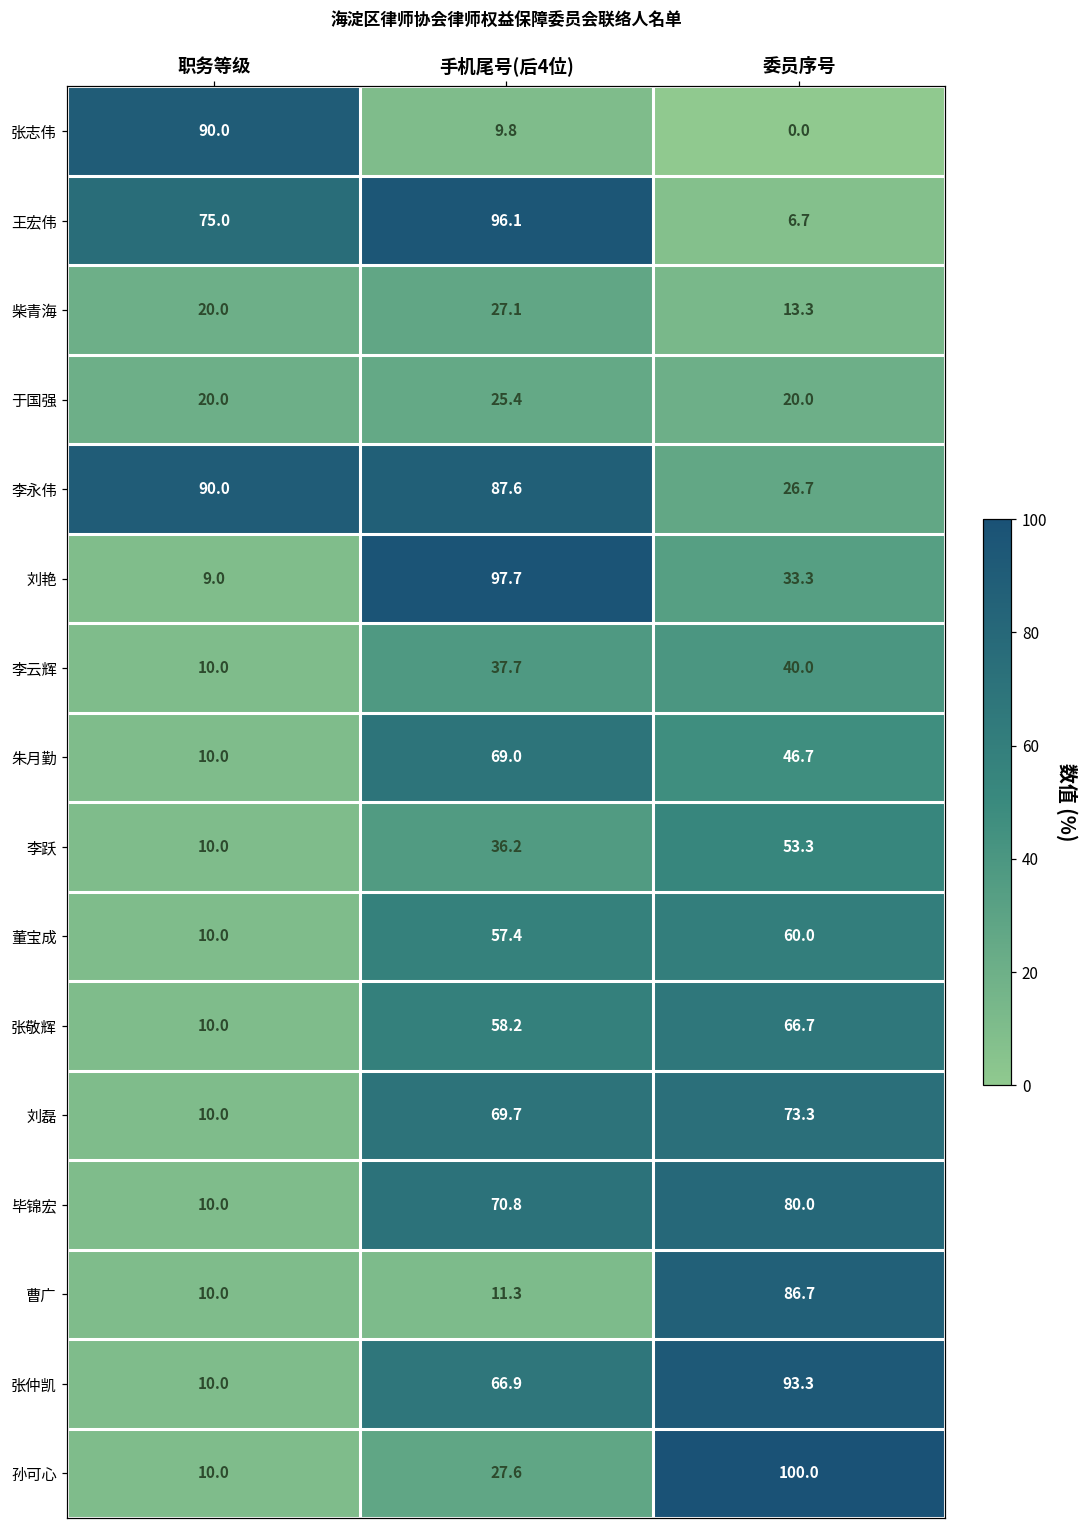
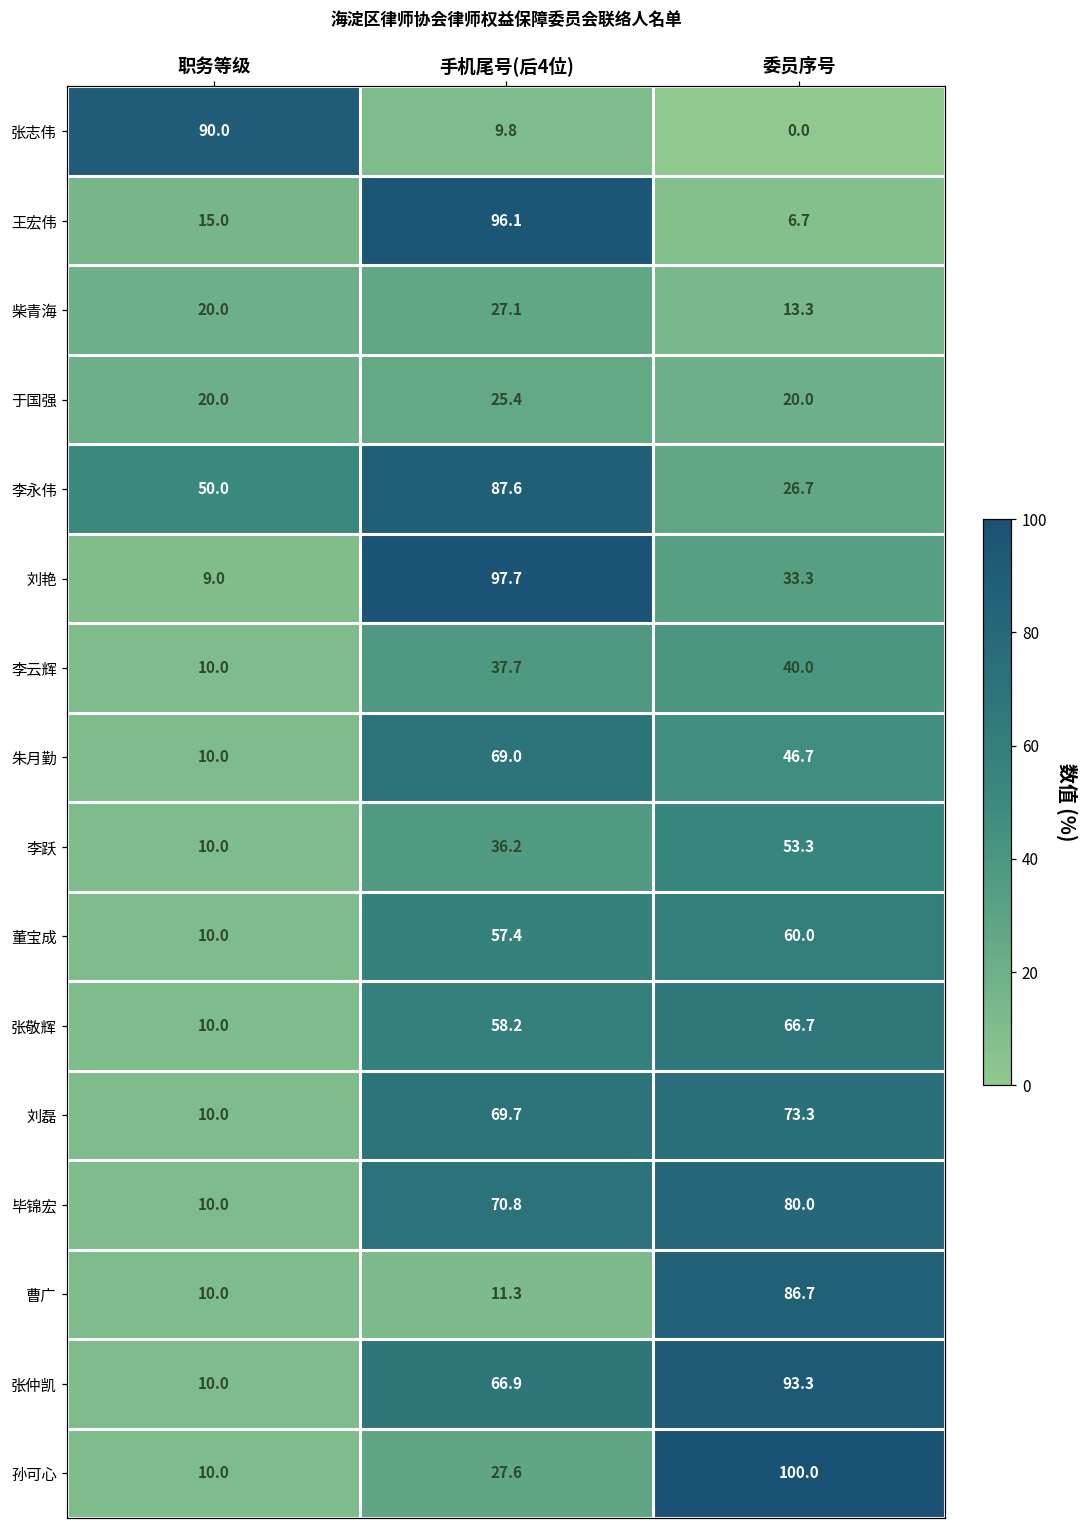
  {
    "张志伟": {
      "职务等级": 90.0,
      "手机尾号(后4位)": 9.8,
      "委员序号": 0.0
    },
    "王宏伟": {
-     "职务等级": 75.0,
+     "职务等级": 15.0,
      "手机尾号(后4位)": 96.1,
      "委员序号": 6.7
    },
    "柴青海": {
      "职务等级": 20.0,
      "手机尾号(后4位)": 27.1,
      "委员序号": 13.3
    },
    "于国强": {
      "职务等级": 20.0,
      "手机尾号(后4位)": 25.4,
      "委员序号": 20.0
    },
    "李永伟": {
-     "职务等级": 90.0,
+     "职务等级": 50.0,
      "手机尾号(后4位)": 87.6,
      "委员序号": 26.7
    },
    "刘艳": {
      "职务等级": 9.0,
      "手机尾号(后4位)": 97.7,
      "委员序号": 33.3
    },
    "李云辉": {
      "职务等级": 10.0,
      "手机尾号(后4位)": 37.7,
      "委员序号": 40.0
    },
    "朱月勤": {
      "职务等级": 10.0,
      "手机尾号(后4位)": 69.0,
      "委员序号": 46.7
    },
    "李跃": {
      "职务等级": 10.0,
      "手机尾号(后4位)": 36.2,
      "委员序号": 53.3
    },
    "董宝成": {
      "职务等级": 10.0,
      "手机尾号(后4位)": 57.4,
      "委员序号": 60.0
    },
    "张敬辉": {
      "职务等级": 10.0,
      "手机尾号(后4位)": 58.2,
      "委员序号": 66.7
    },
    "刘磊": {
      "职务等级": 10.0,
      "手机尾号(后4位)": 69.7,
      "委员序号": 73.3
    },
    "毕锦宏": {
      "职务等级": 10.0,
      "手机尾号(后4位)": 70.8,
      "委员序号": 80.0
    },
    "曹广": {
      "职务等级": 10.0,
      "手机尾号(后4位)": 11.3,
      "委员序号": 86.7
    },
    "张仲凯": {
      "职务等级": 10.0,
      "手机尾号(后4位)": 66.9,
      "委员序号": 93.3
    },
    "孙可心": {
      "职务等级": 10.0,
      "手机尾号(后4位)": 27.6,
      "委员序号": 100.0
    }
  }
